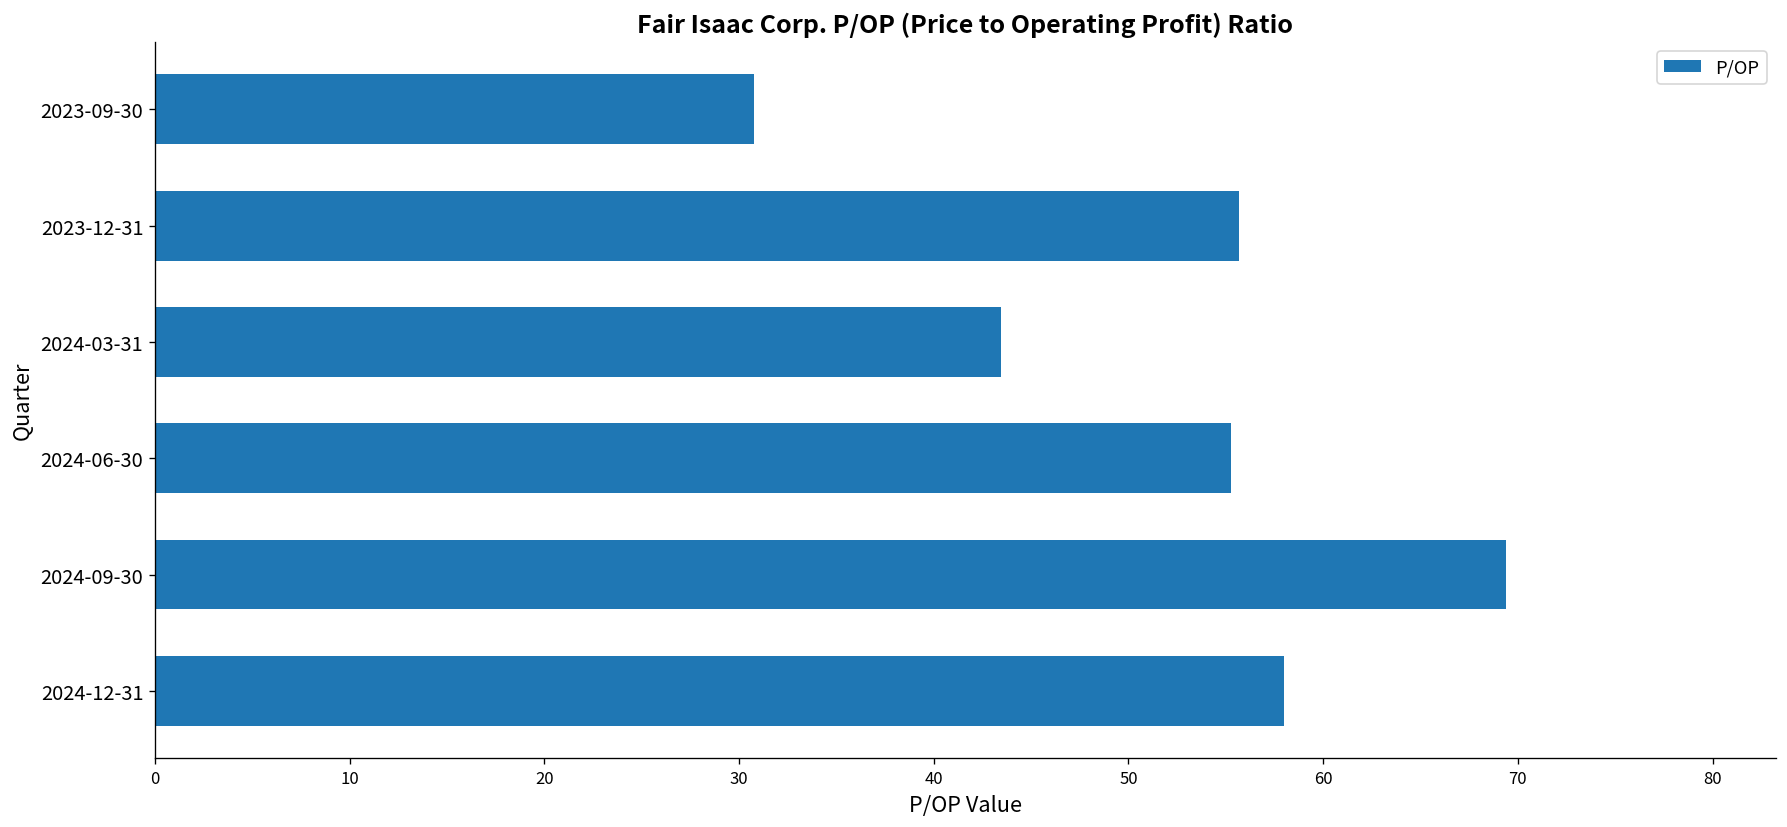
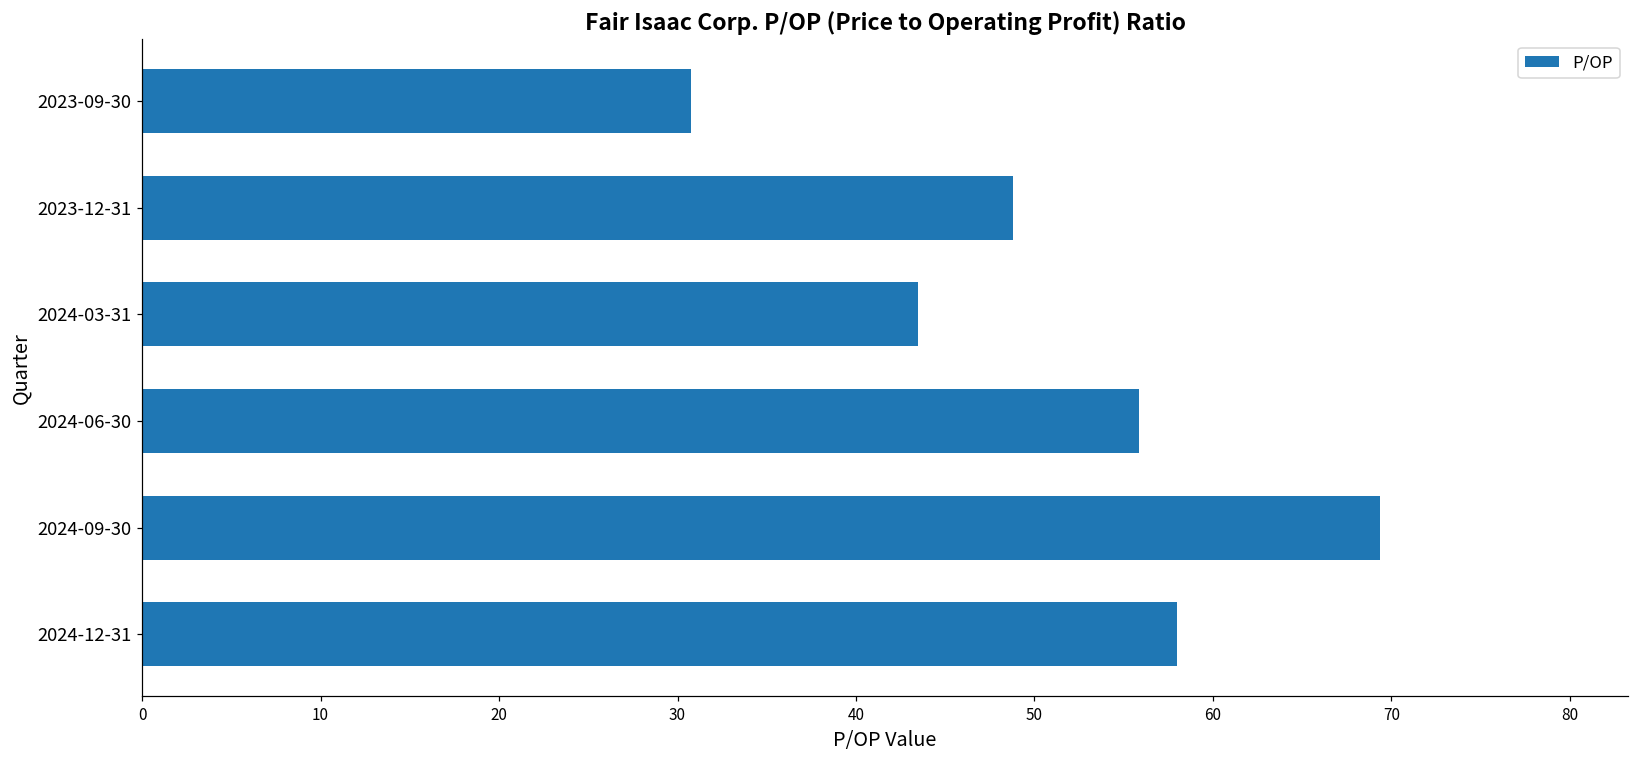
  {
    "2023-09-30": 30.8,
-   "2023-12-31": 55.7,
+   "2023-12-31": 48.8,
    "2024-03-31": 43.5,
-   "2024-06-30": 55.3,
+   "2024-06-30": 55.9,
    "2024-09-30": 69.4,
    "2024-12-31": 58.0
  }
